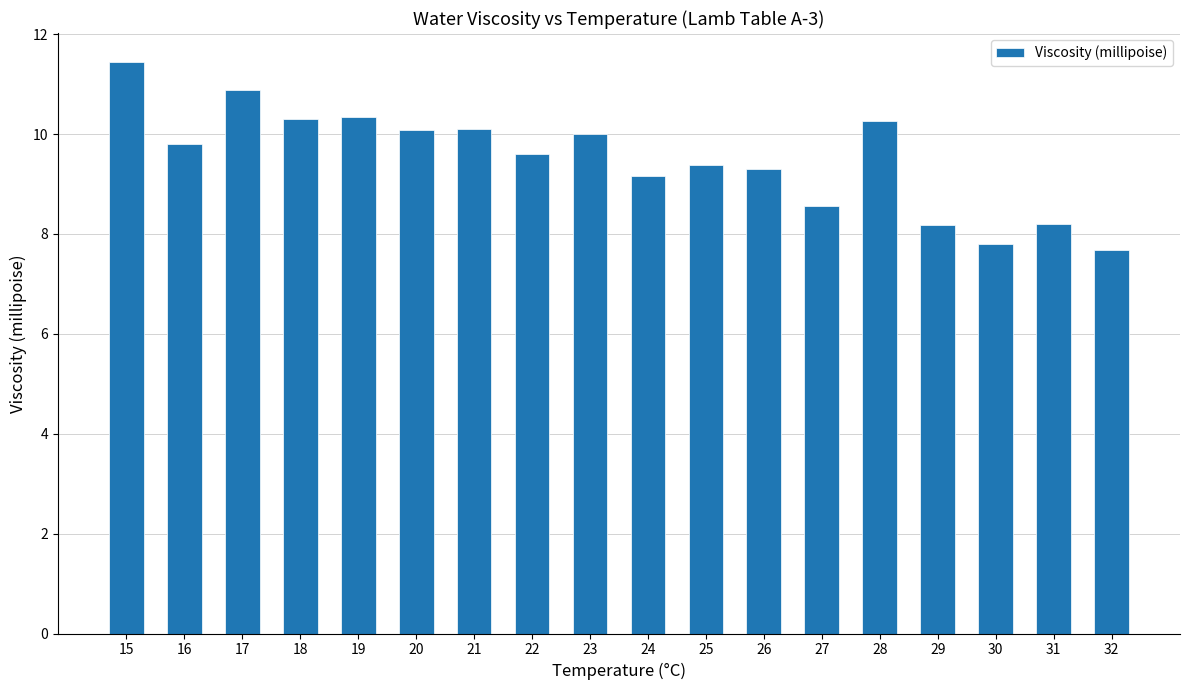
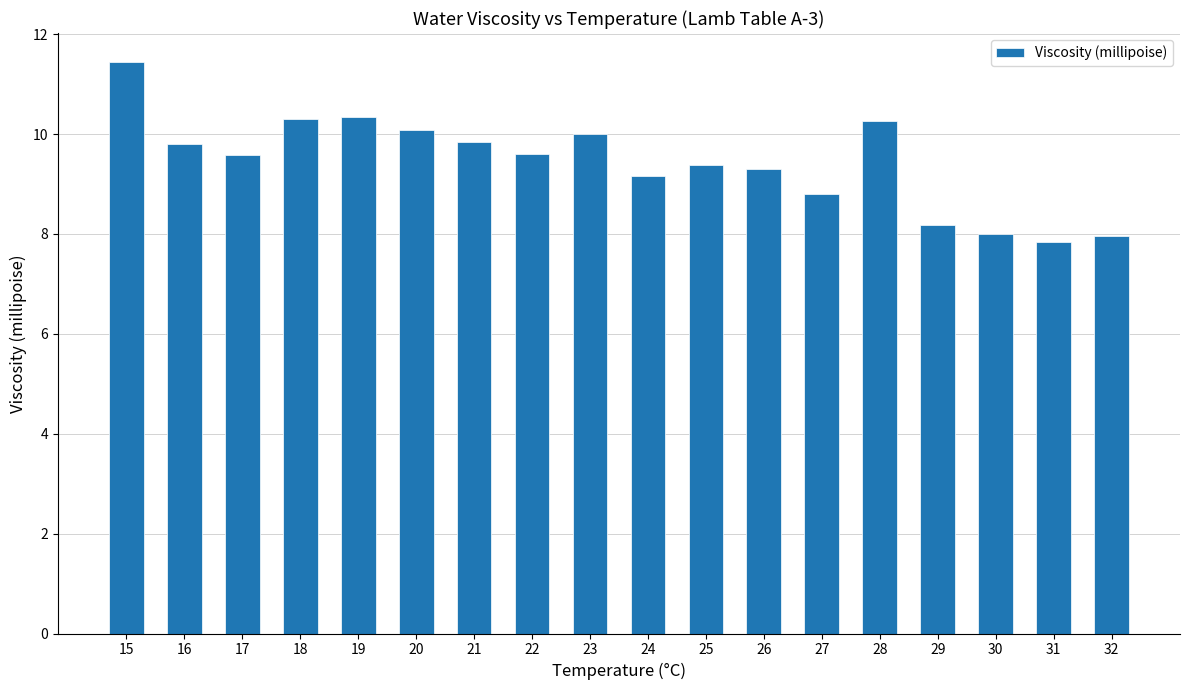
  {
    "15": 11.5,
    "16": 9.8,
-   "17": 10.9,
+   "17": 9.6,
    "18": 10.3,
    "19": 10.3,
    "20": 10.1,
-   "21": 10.1,
+   "21": 9.8,
    "22": 9.6,
    "23": 10.0,
    "24": 9.2,
    "25": 9.4,
    "26": 9.3,
-   "27": 8.6,
+   "27": 8.8,
    "28": 10.3,
    "29": 8.2,
-   "30": 7.8,
-   "31": 8.2,
-   "32": 7.7
+   "30": 8.0,
+   "31": 7.8,
+   "32": 8.0
  }
